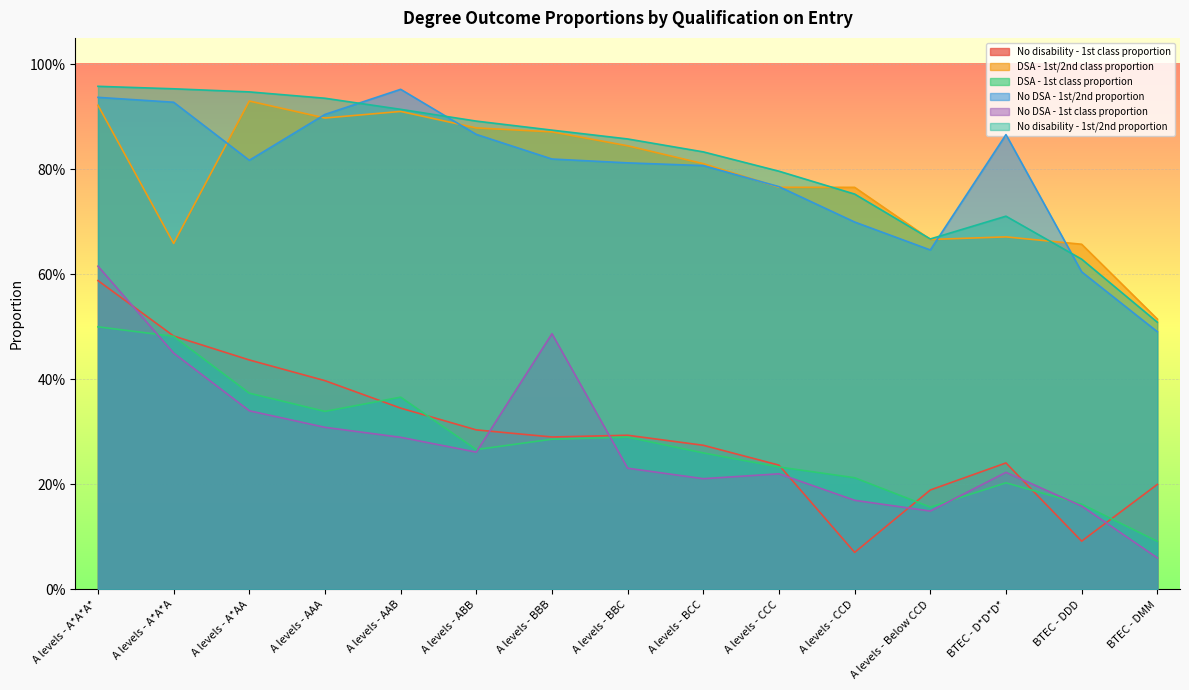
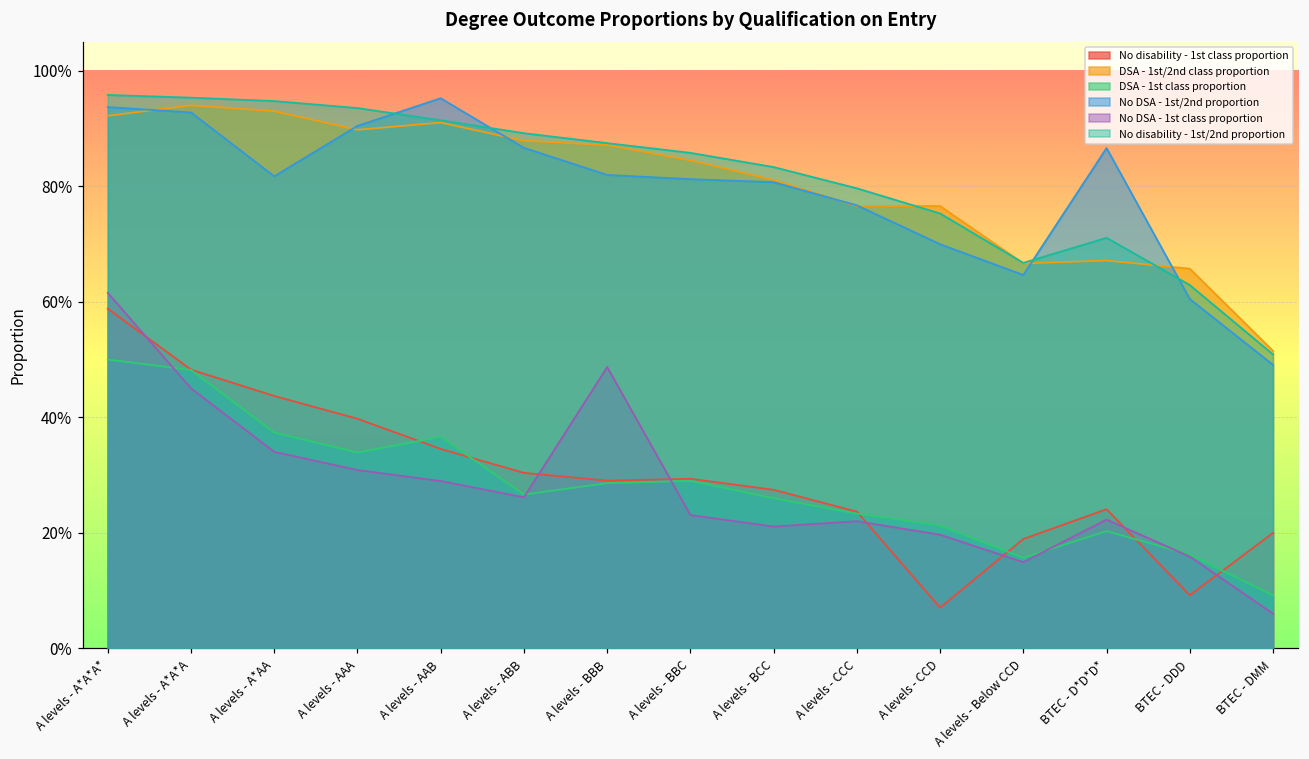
  {
    "No disability - 1st class proportion": {
      "A levels - A*A*A*": "59%",
      "A levels - A*AA": "44%",
      "A levels - AAA": "40%",
      "A levels - AAB": "35%",
      "A levels - ABB": "30%",
      "A levels - BCC": "27%",
      "A levels - CCD": "7%",
      "A levels - Below CCD": "19%",
      "BTEC - D*D*D*": "24%",
      "BTEC - DDD": "9%",
      "BTEC - DMM": "20%"
    },
    "DSA - 1st/2nd class proportion": {
      "A levels - A*A*A*": "92%",
-     "A levels - A*A*A": "66%",
+     "A levels - A*A*A": "94%",
      "A levels - A*AA": "93%",
      "A levels - AAA": "90%",
      "A levels - ABB": "88%",
      "A levels - BBC": "84%",
      "A levels - CCD": "77%",
      "BTEC - D*D*D*": "67%",
      "BTEC - DDD": "66%",
      "BTEC - DMM": "51%"
    },
    "No DSA - 1st/2nd proportion": {
      "A levels - A*A*A*": "94%",
      "A levels - A*A*A": "93%",
      "A levels - A*AA": "82%",
      "A levels - AAA": "90%",
      "A levels - AAB": "95%",
      "A levels - ABB": "87%",
      "A levels - BBB": "82%",
      "A levels - BBC": "81%",
      "A levels - CCD": "70%",
      "A levels - Below CCD": "65%",
      "BTEC - DDD": "60%",
      "BTEC - DMM": "49%"
    },
    "No DSA - 1st class proportion": {
      "A levels - A*A*A*": "62%",
      "A levels - A*A*A": "45%",
      "A levels - A*AA": "34%",
      "A levels - AAA": "31%",
      "A levels - AAB": "29%",
      "A levels - BBB": "49%",
      "A levels - BBC": "23%",
      "A levels - BCC": "21%",
      "A levels - CCC": "22%",
-     "A levels - CCD": "17%",
+     "A levels - CCD": "20%",
      "A levels - Below CCD": "15%",
      "BTEC - D*D*D*": "22%",
      "BTEC - DMM": "6%"
    }
  }
